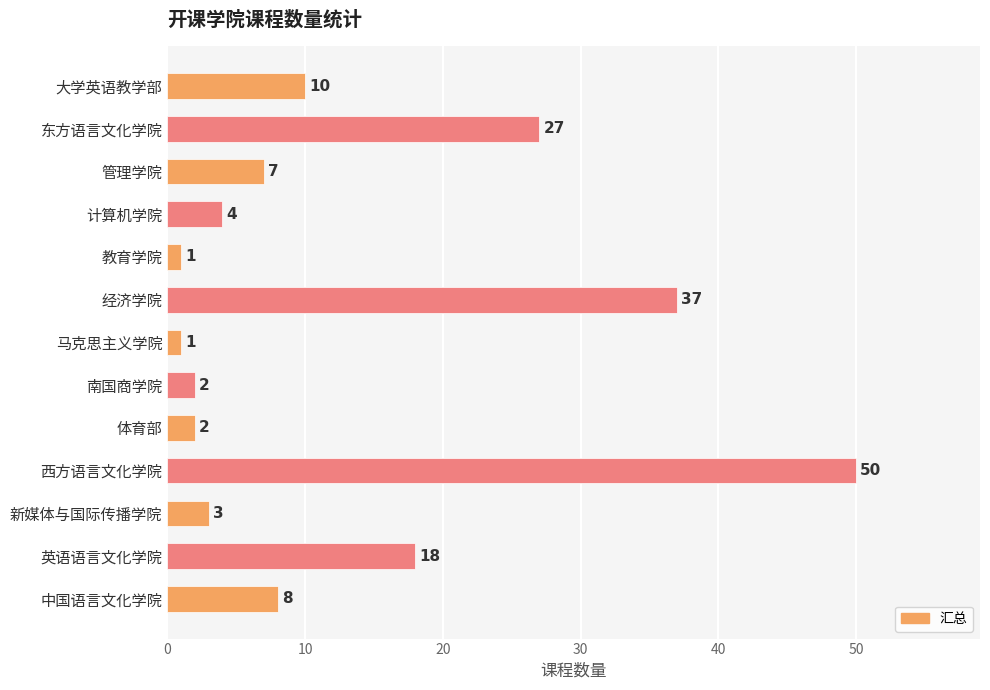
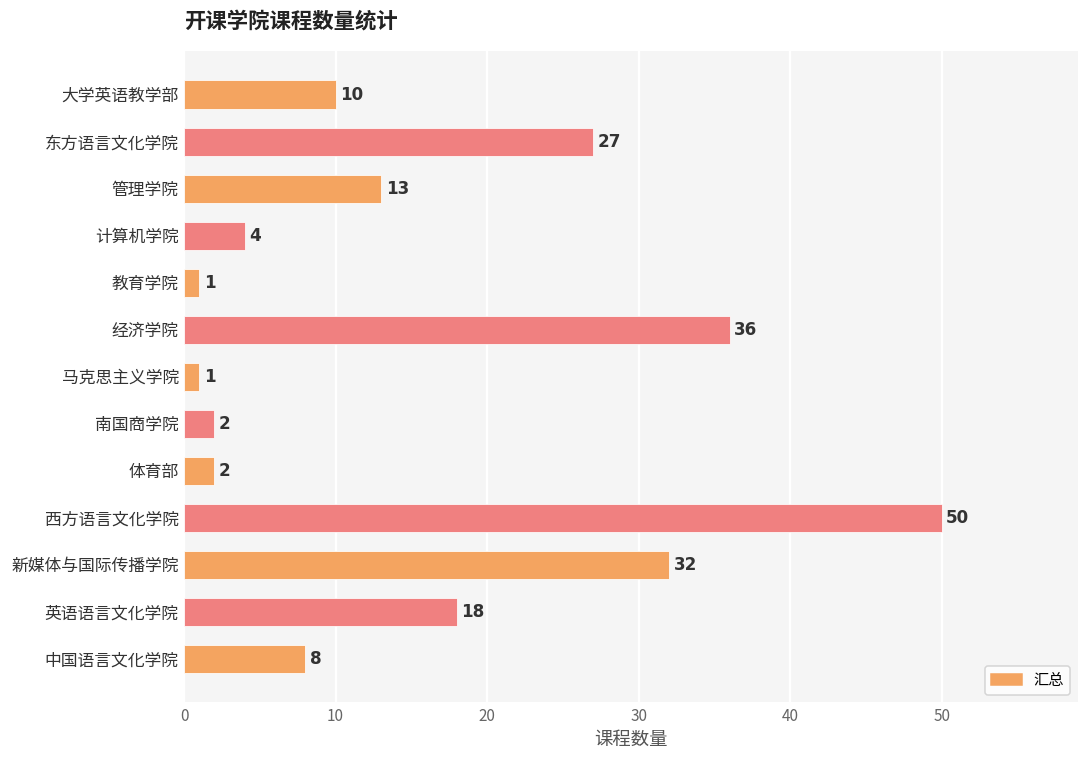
  {
    "大学英语教学部": 10,
    "东方语言文化学院": 27,
-   "管理学院": 7,
+   "管理学院": 13,
    "计算机学院": 4,
    "教育学院": 1,
-   "经济学院": 37,
+   "经济学院": 36,
    "马克思主义学院": 1,
    "南国商学院": 2,
    "体育部": 2,
    "西方语言文化学院": 50,
-   "新媒体与国际传播学院": 3,
+   "新媒体与国际传播学院": 32,
    "英语语言文化学院": 18,
    "中国语言文化学院": 8
  }
